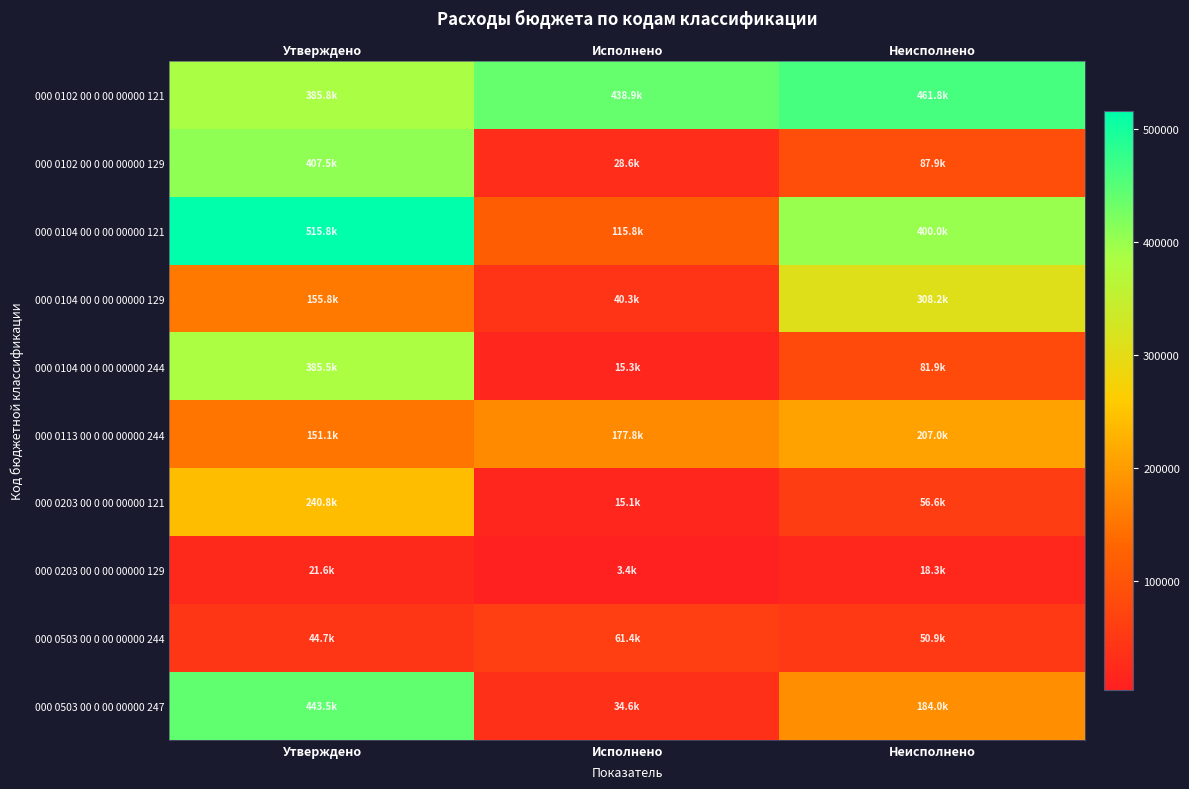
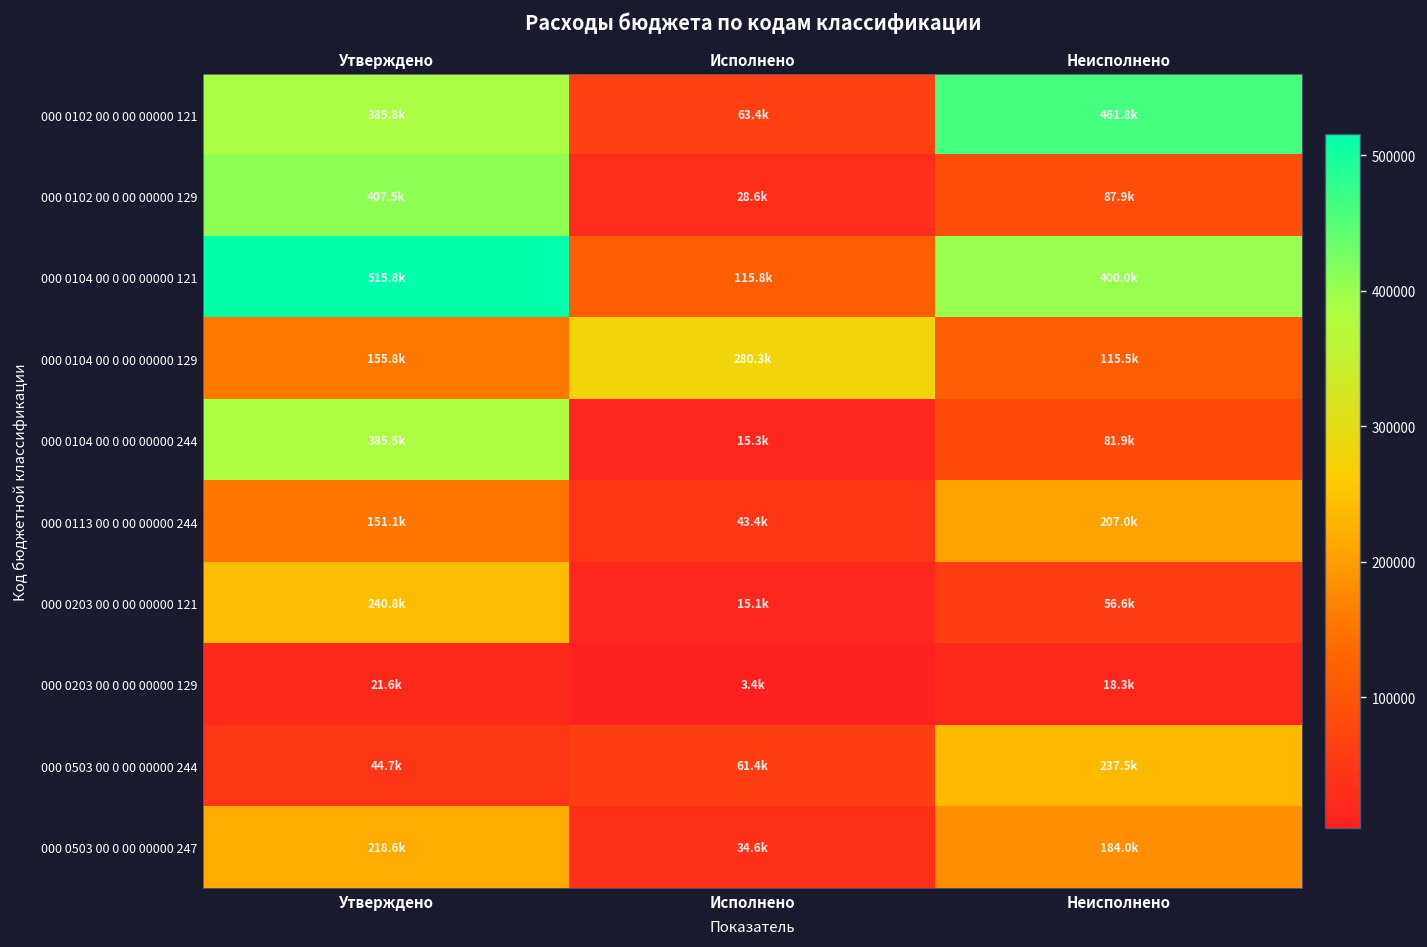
  {
    "000 0102 00 0 00 00000 121": {
      "Утверждено": "385.8k",
-     "Исполнено": "438.9k",
+     "Исполнено": "63.4k",
      "Неисполнено": "461.8k"
    },
    "000 0102 00 0 00 00000 129": {
      "Утверждено": "407.5k",
      "Исполнено": "28.6k",
      "Неисполнено": "87.9k"
    },
    "000 0104 00 0 00 00000 121": {
      "Утверждено": "515.8k",
      "Исполнено": "115.8k",
      "Неисполнено": "400.0k"
    },
    "000 0104 00 0 00 00000 129": {
      "Утверждено": "155.8k",
-     "Исполнено": "40.3k",
-     "Неисполнено": "308.2k"
+     "Исполнено": "280.3k",
+     "Неисполнено": "115.5k"
    },
    "000 0104 00 0 00 00000 244": {
      "Утверждено": "385.5k",
      "Исполнено": "15.3k",
      "Неисполнено": "81.9k"
    },
    "000 0113 00 0 00 00000 244": {
      "Утверждено": "151.1k",
-     "Исполнено": "177.8k",
+     "Исполнено": "43.4k",
      "Неисполнено": "207.0k"
    },
    "000 0203 00 0 00 00000 121": {
      "Утверждено": "240.8k",
      "Исполнено": "15.1k",
      "Неисполнено": "56.6k"
    },
    "000 0203 00 0 00 00000 129": {
      "Утверждено": "21.6k",
      "Исполнено": "3.4k",
      "Неисполнено": "18.3k"
    },
    "000 0503 00 0 00 00000 244": {
      "Утверждено": "44.7k",
      "Исполнено": "61.4k",
-     "Неисполнено": "50.9k"
+     "Неисполнено": "237.5k"
    },
    "000 0503 00 0 00 00000 247": {
-     "Утверждено": "443.5k",
+     "Утверждено": "218.6k",
      "Исполнено": "34.6k",
      "Неисполнено": "184.0k"
    }
  }
